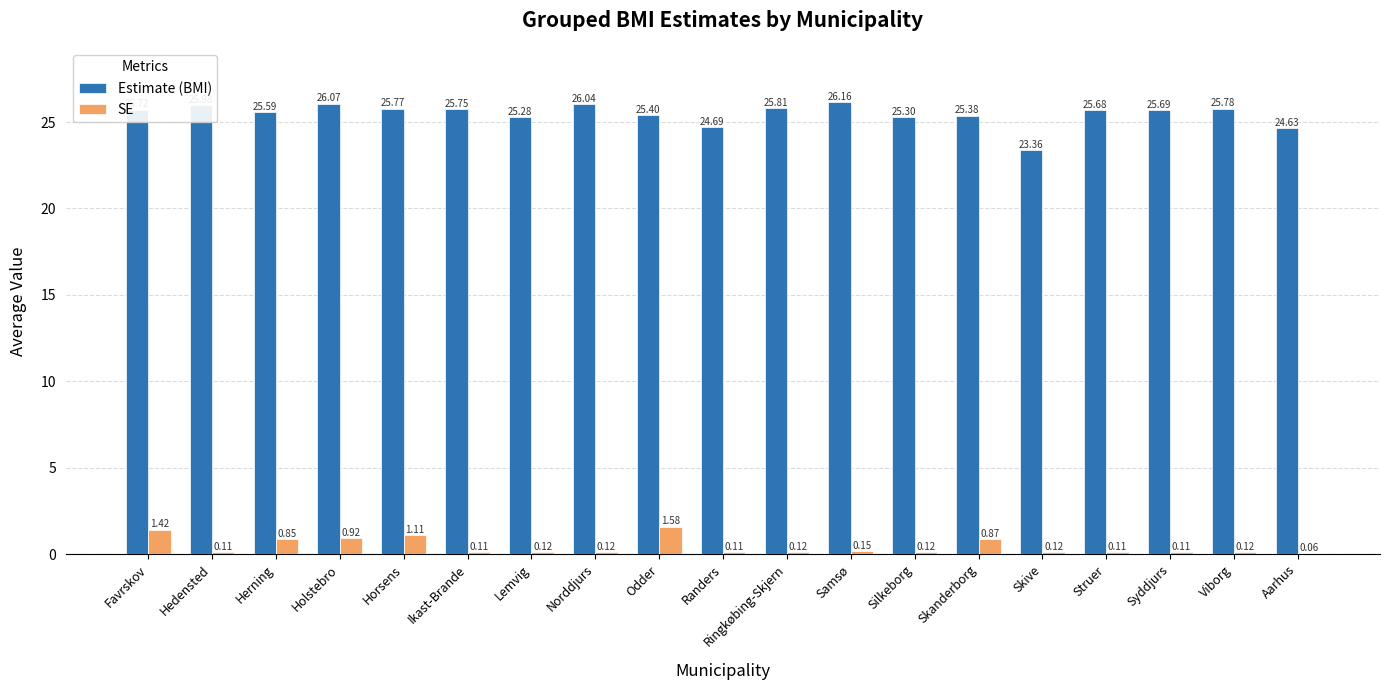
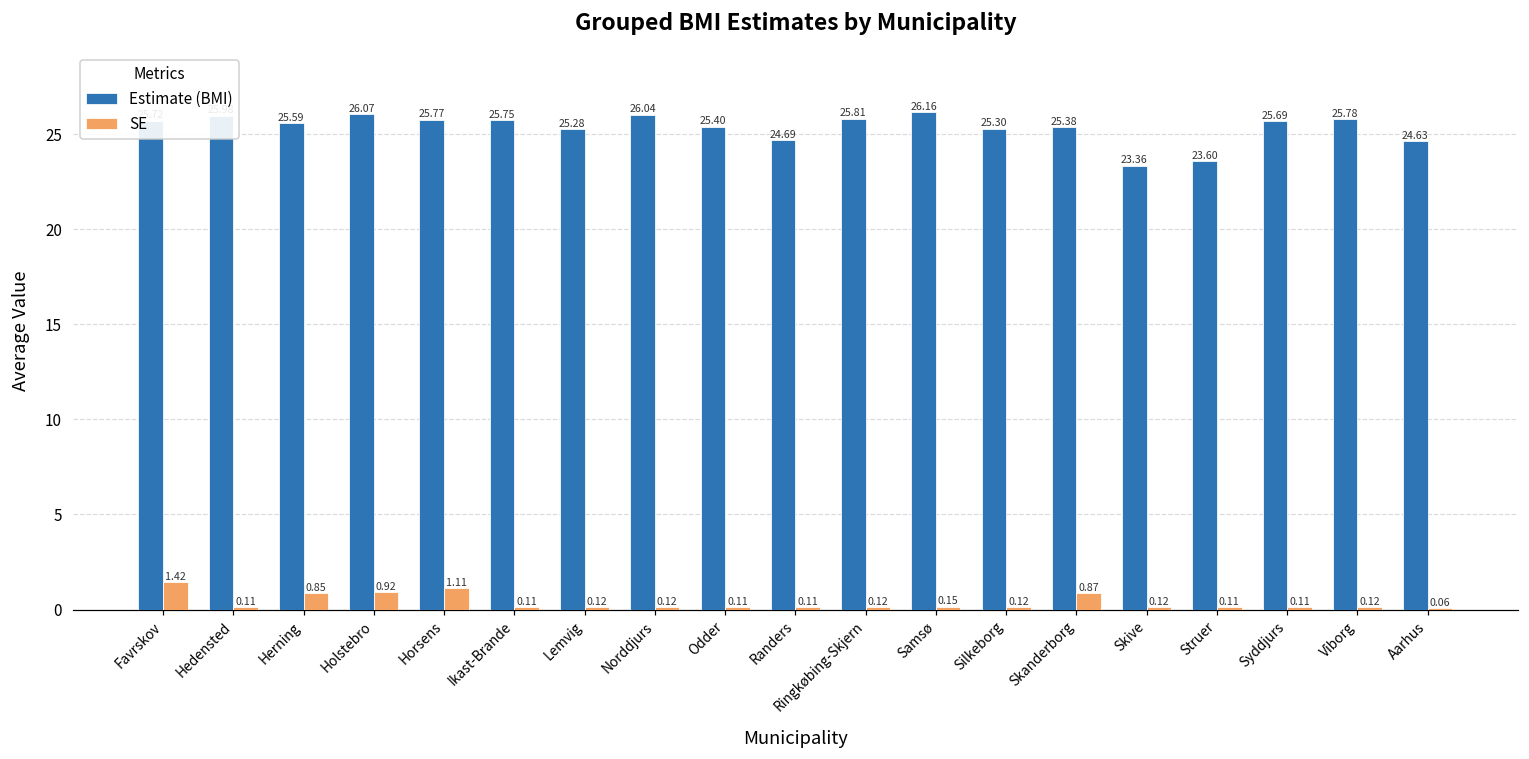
  {
    "Estimate (BMI)": {
      "Herning": 25.59,
      "Holstebro": 26.07,
      "Horsens": 25.77,
      "Ikast-Brande": 25.75,
      "Lemvig": 25.28,
      "Norddjurs": 26.04,
      "Odder": 25.40,
      "Randers": 24.69,
      "Ringkøbing-Skjern": 25.81,
      "Samsø": 26.16,
      "Silkeborg": 25.30,
      "Skanderborg": 25.38,
      "Skive": 23.36,
-     "Struer": 25.68,
+     "Struer": 23.60,
      "Syddjurs": 25.69,
      "Viborg": 25.78,
      "Aarhus": 24.63
    },
    "SE": {
      "Favrskov": 1.42,
      "Hedensted": 0.11,
      "Herning": 0.85,
      "Holstebro": 0.92,
      "Horsens": 1.11,
      "Ikast-Brande": 0.11,
      "Lemvig": 0.12,
      "Norddjurs": 0.12,
-     "Odder": 1.58,
+     "Odder": 0.11,
      "Randers": 0.11,
      "Ringkøbing-Skjern": 0.12,
      "Samsø": 0.15,
      "Silkeborg": 0.12,
      "Skanderborg": 0.87,
      "Skive": 0.12,
      "Struer": 0.11,
      "Syddjurs": 0.11,
      "Viborg": 0.12,
      "Aarhus": 0.06
    }
  }
